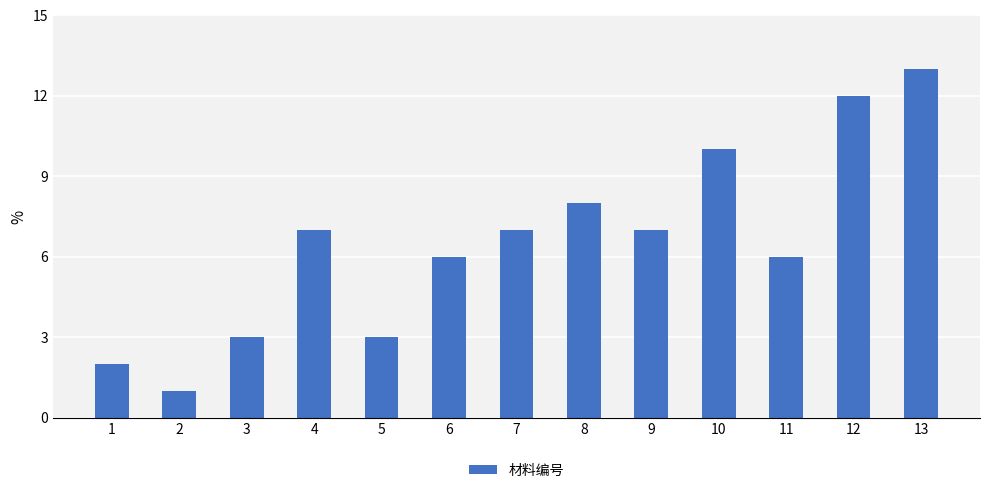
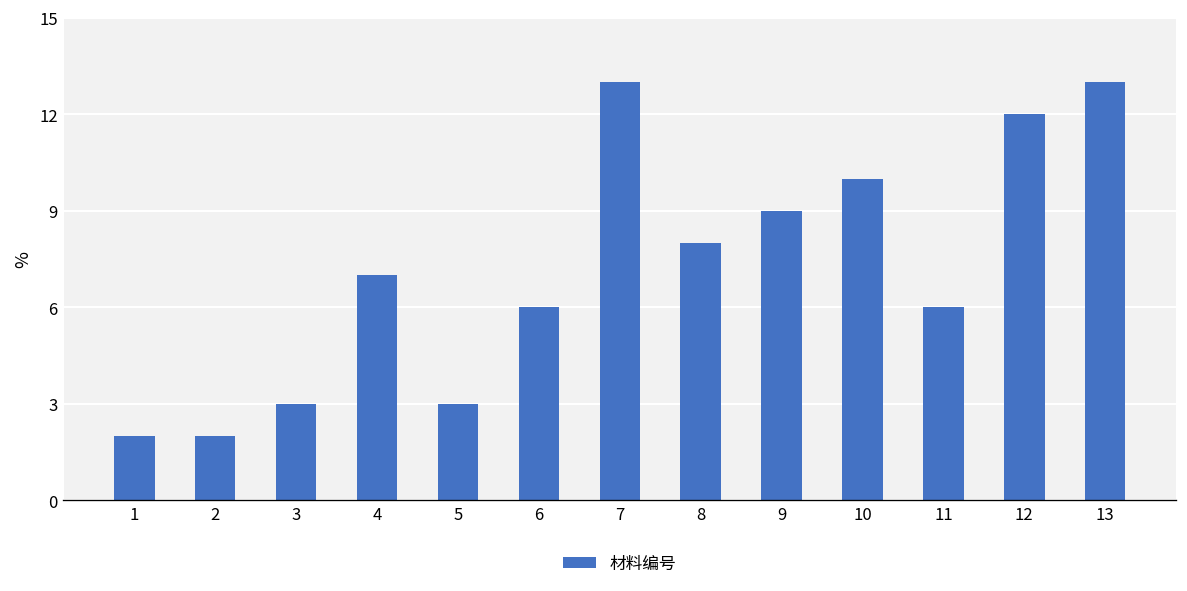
  {
    "1": 2,
-   "2": 1,
+   "2": 2,
    "3": 3,
    "4": 7,
    "5": 3,
    "6": 6,
-   "7": 7,
+   "7": 13,
    "8": 8,
-   "9": 7,
+   "9": 9,
    "10": 10,
    "11": 6,
    "12": 12,
    "13": 13
  }
